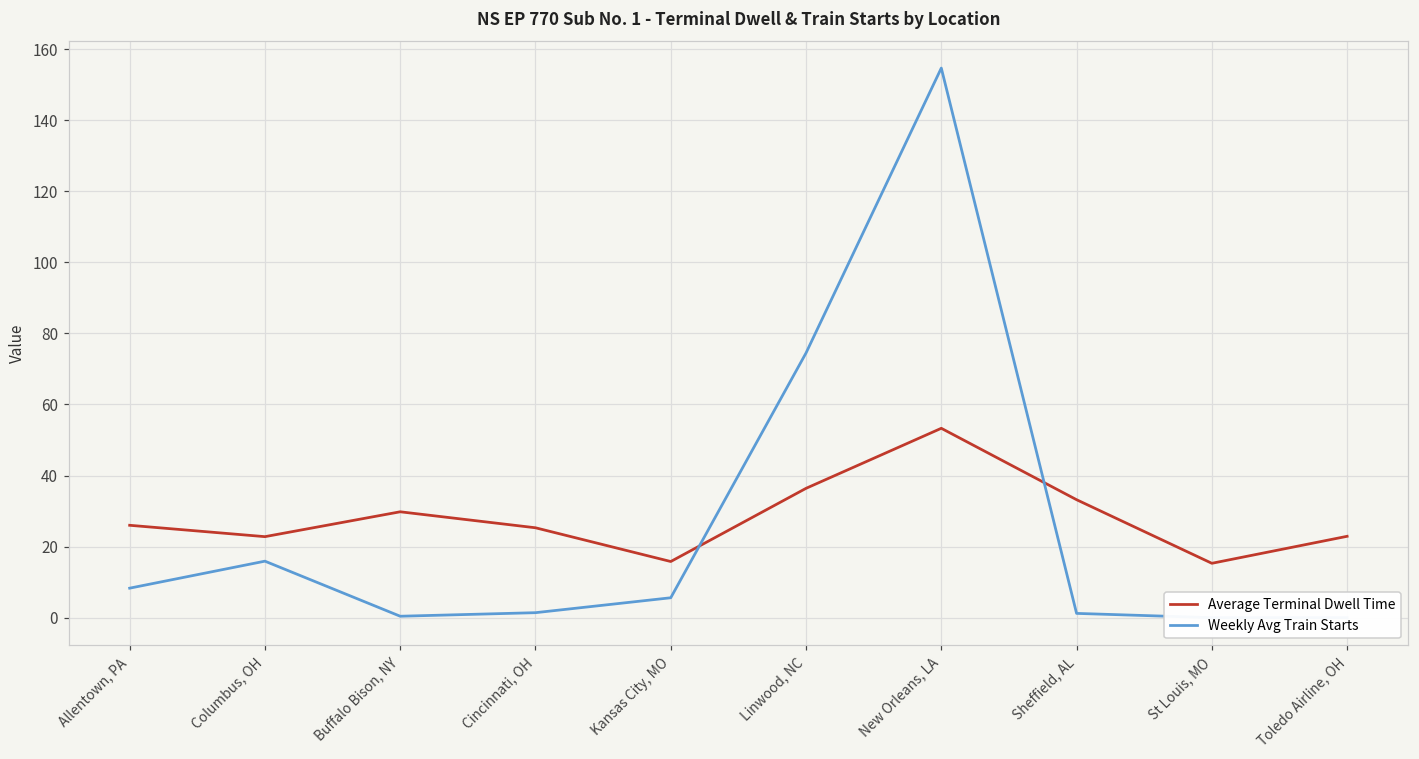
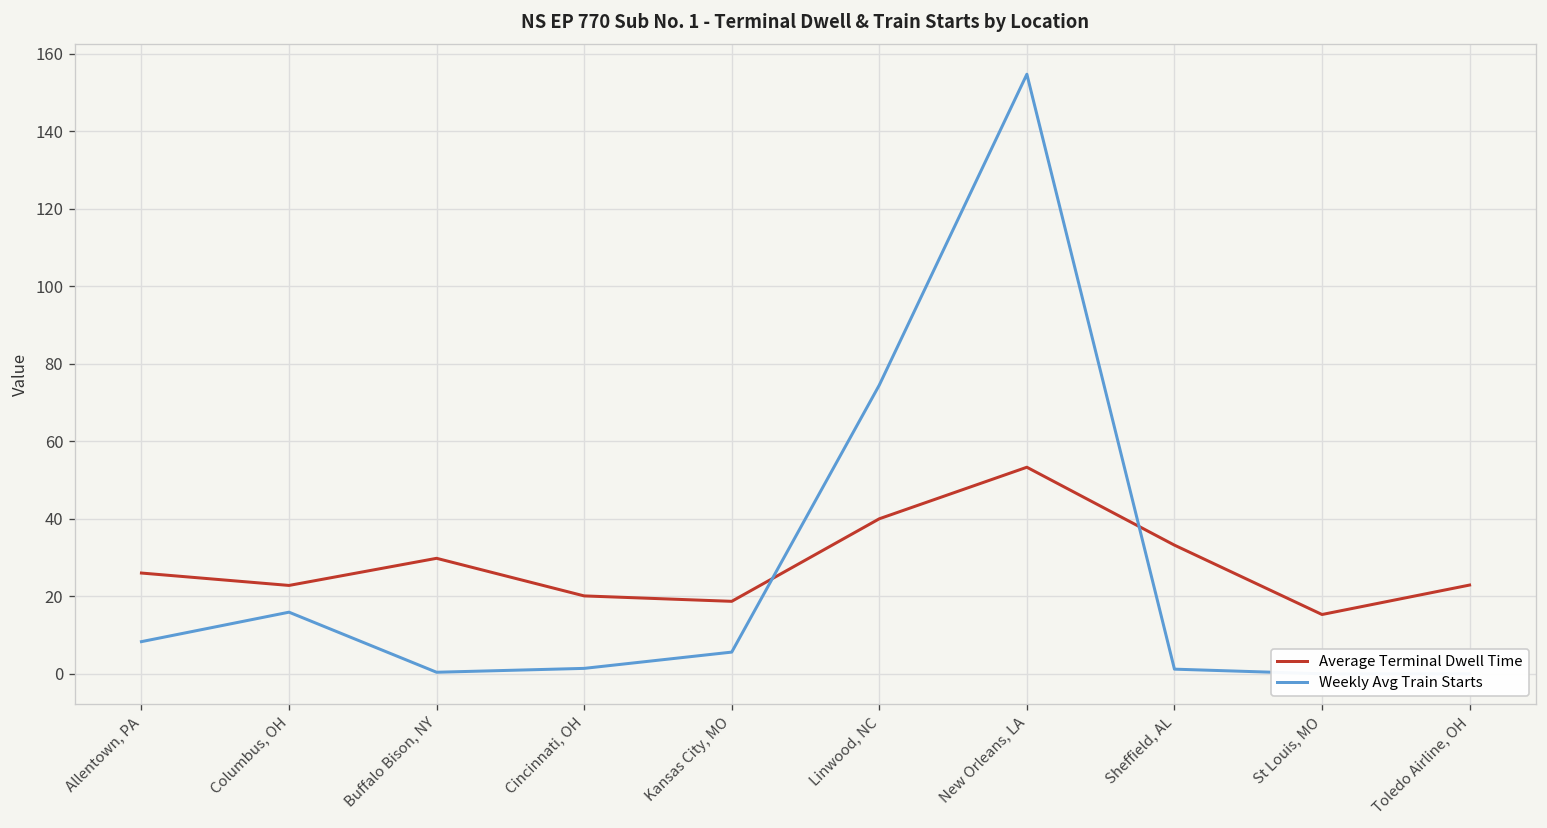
  {
    "Average Terminal Dwell Time": {
      "Allentown, PA": 26,
      "Columbus, OH": 23,
      "Buffalo Bison, NY": 30,
-     "Cincinnati, OH": 25,
-     "Kansas City, MO": 16,
-     "Linwood, NC": 36,
+     "Cincinnati, OH": 20,
+     "Kansas City, MO": 19,
+     "Linwood, NC": 40,
      "New Orleans, LA": 53,
      "Sheffield, AL": 33,
      "St Louis, MO": 15,
      "Toledo Airline, OH": 23
    },
    "Weekly Avg Train Starts": {
      "Allentown, PA": 8,
      "Columbus, OH": 16,
      "Buffalo Bison, NY": 0,
      "Cincinnati, OH": 1,
      "Kansas City, MO": 6,
      "Linwood, NC": 75,
      "New Orleans, LA": 155,
      "Sheffield, AL": 1
    }
  }
